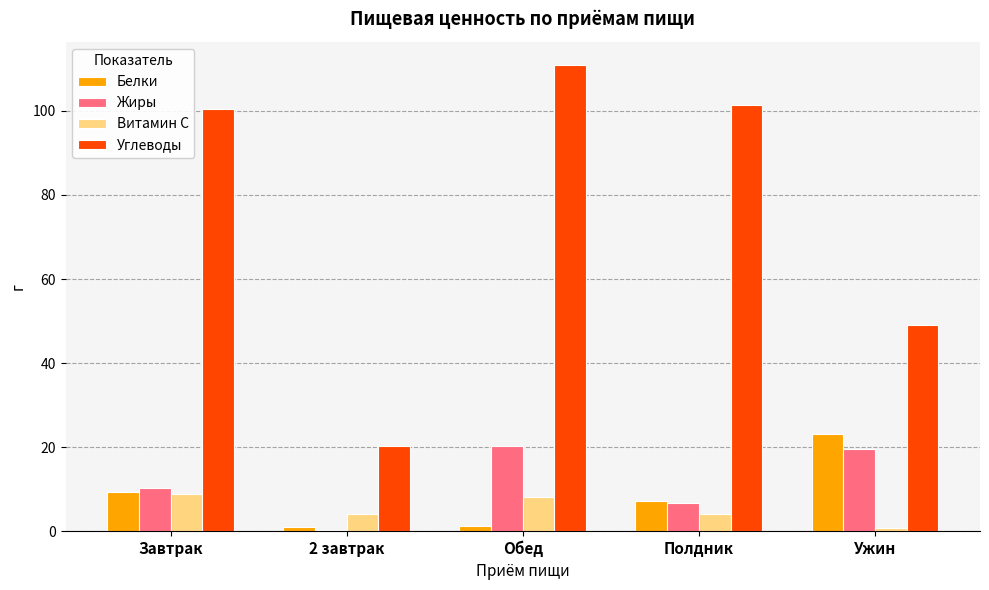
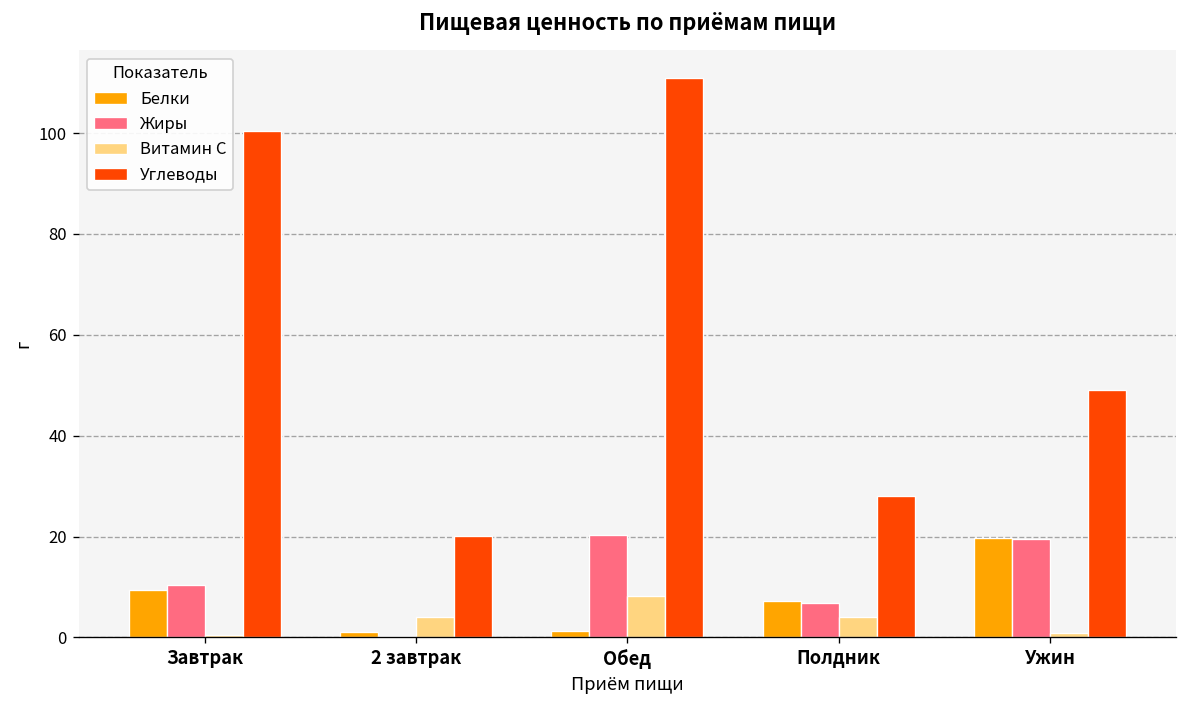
  {
    "Белки": {
      "Завтрак": 9,
      "2 завтрак": 1,
      "Обед": 1,
      "Полдник": 7,
-     "Ужин": 23
+     "Ужин": 20
    },
    "Жиры": {
      "Завтрак": 10,
      "Обед": 20,
      "Полдник": 7,
      "Ужин": 20
    },
    "Витамин С": {
-     "Завтрак": 9,
+     "Завтрак": 1,
      "2 завтрак": 4,
      "Обед": 8,
      "Полдник": 4,
      "Ужин": 1
    },
    "Углеводы": {
      "Завтрак": 100,
      "2 завтрак": 20,
      "Обед": 111,
-     "Полдник": 101,
+     "Полдник": 28,
      "Ужин": 49
    }
  }
